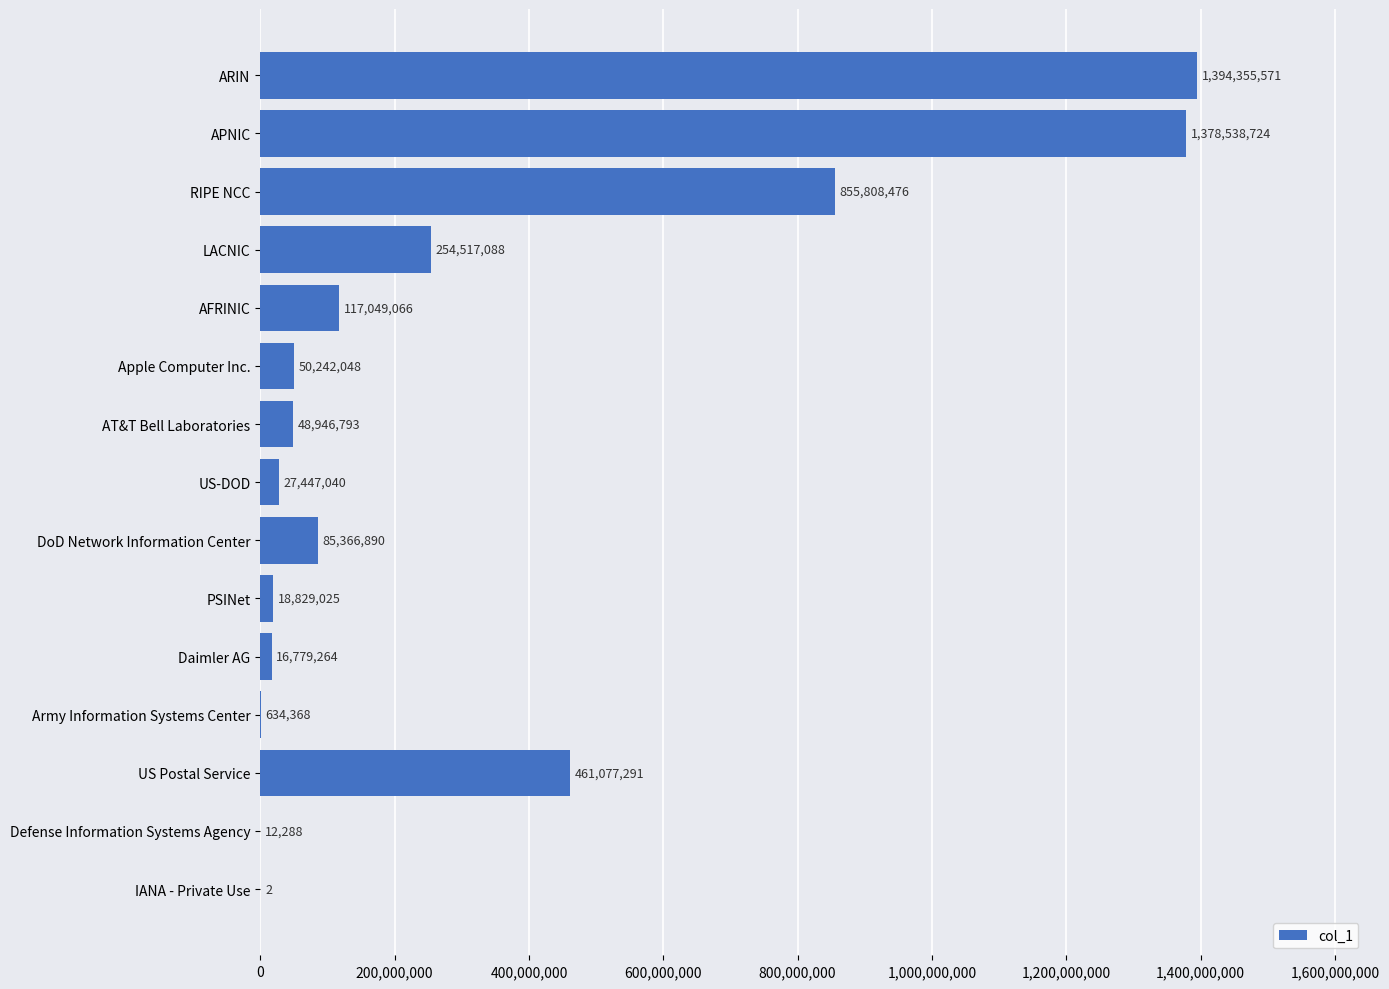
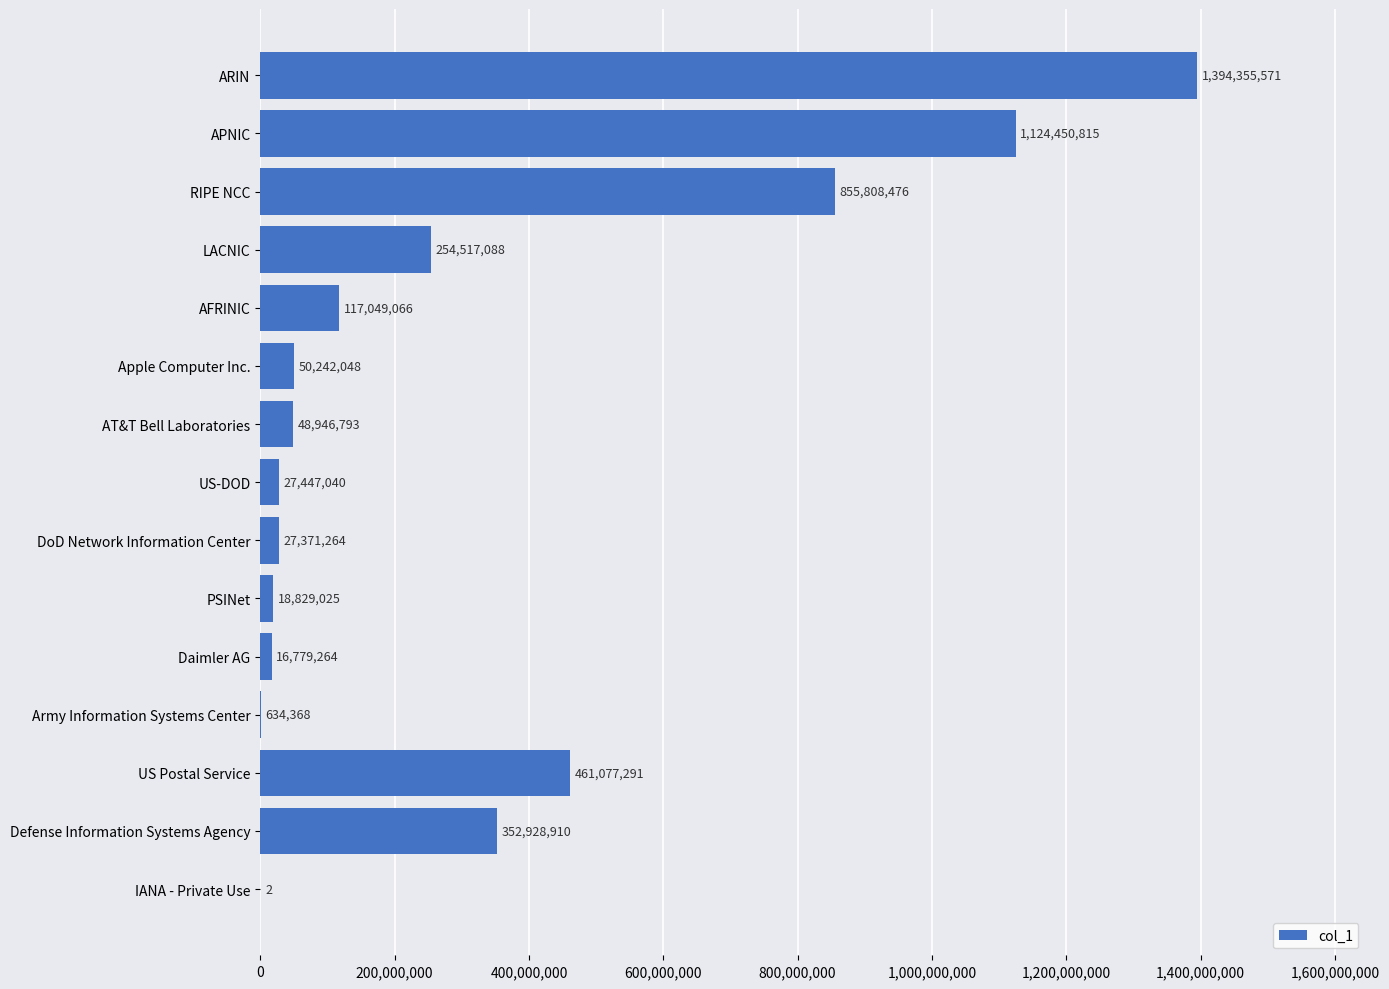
  {
    "ARIN": "1,394,355,571",
-   "APNIC": "1,378,538,724",
+   "APNIC": "1,124,450,815",
    "RIPE NCC": "855,808,476",
    "LACNIC": "254,517,088",
    "AFRINIC": "117,049,066",
    "Apple Computer Inc.": "50,242,048",
    "AT&T Bell Laboratories": "48,946,793",
    "US-DOD": "27,447,040",
-   "DoD Network Information Center": "85,366,890",
+   "DoD Network Information Center": "27,371,264",
    "PSINet": "18,829,025",
    "Daimler AG": "16,779,264",
    "Army Information Systems Center": "634,368",
    "US Postal Service": "461,077,291",
-   "Defense Information Systems Agency": "12,288",
+   "Defense Information Systems Agency": "352,928,910",
    "IANA - Private Use": "2"
  }
